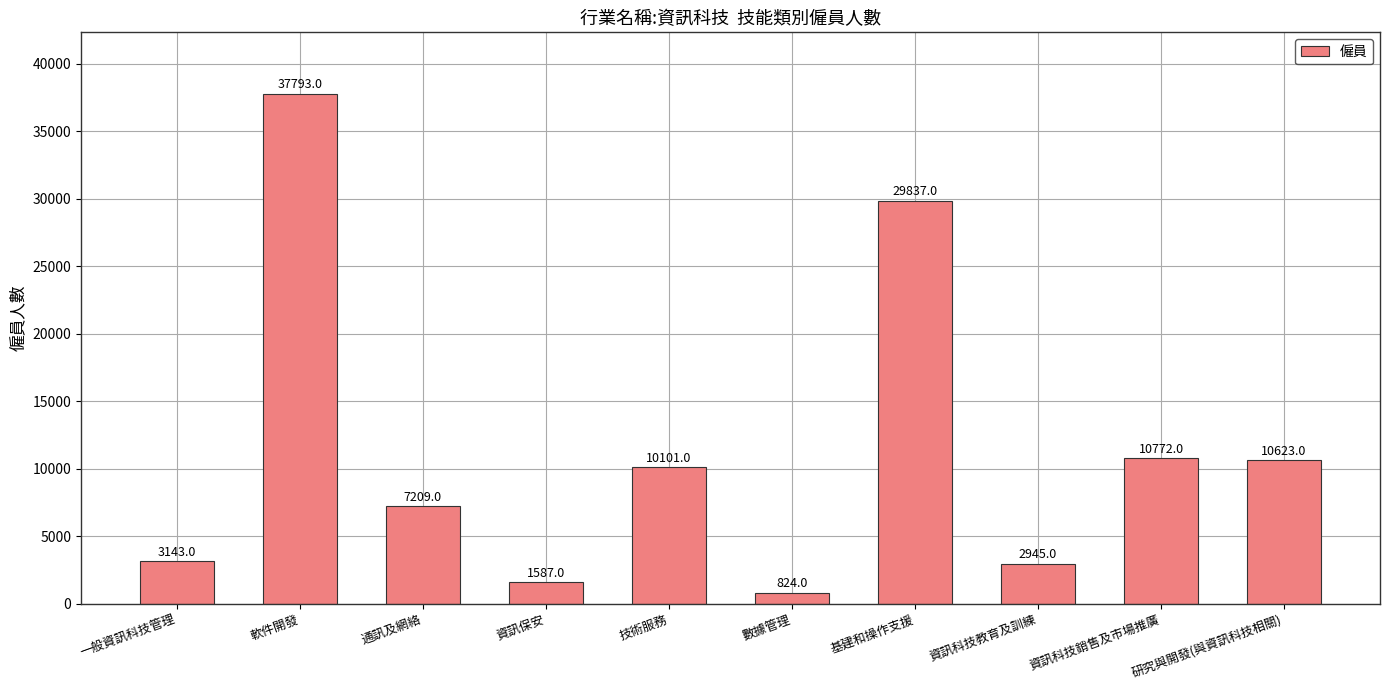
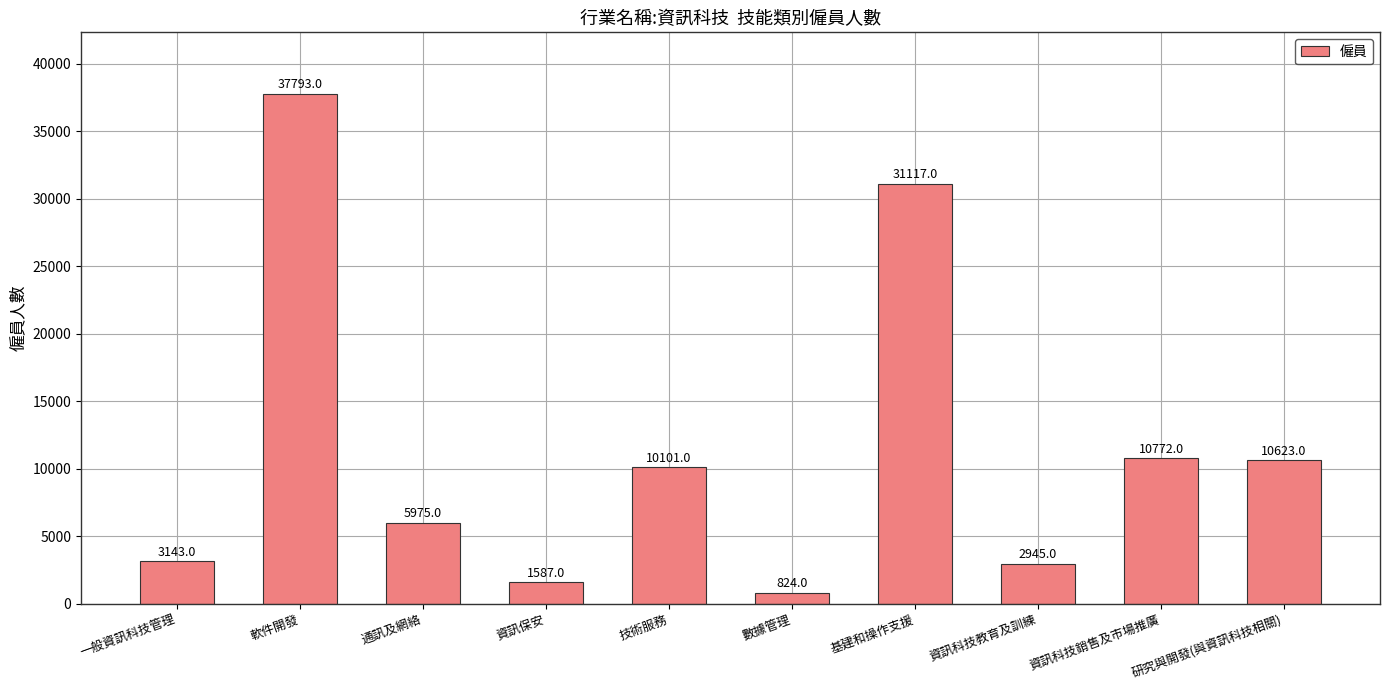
  {
    "一般資訊科技管理": 3143.0,
    "軟件開發": 37793.0,
-   "通訊及網絡": 7209.0,
+   "通訊及網絡": 5975.0,
    "資訊保安": 1587.0,
    "技術服務": 10101.0,
    "數據管理": 824.0,
-   "基建和操作支援": 29837.0,
+   "基建和操作支援": 31117.0,
    "資訊科技教育及訓練": 2945.0,
    "資訊科技銷售及市場推廣": 10772.0,
    "研究與開發(與資訊科技相關)": 10623.0
  }
